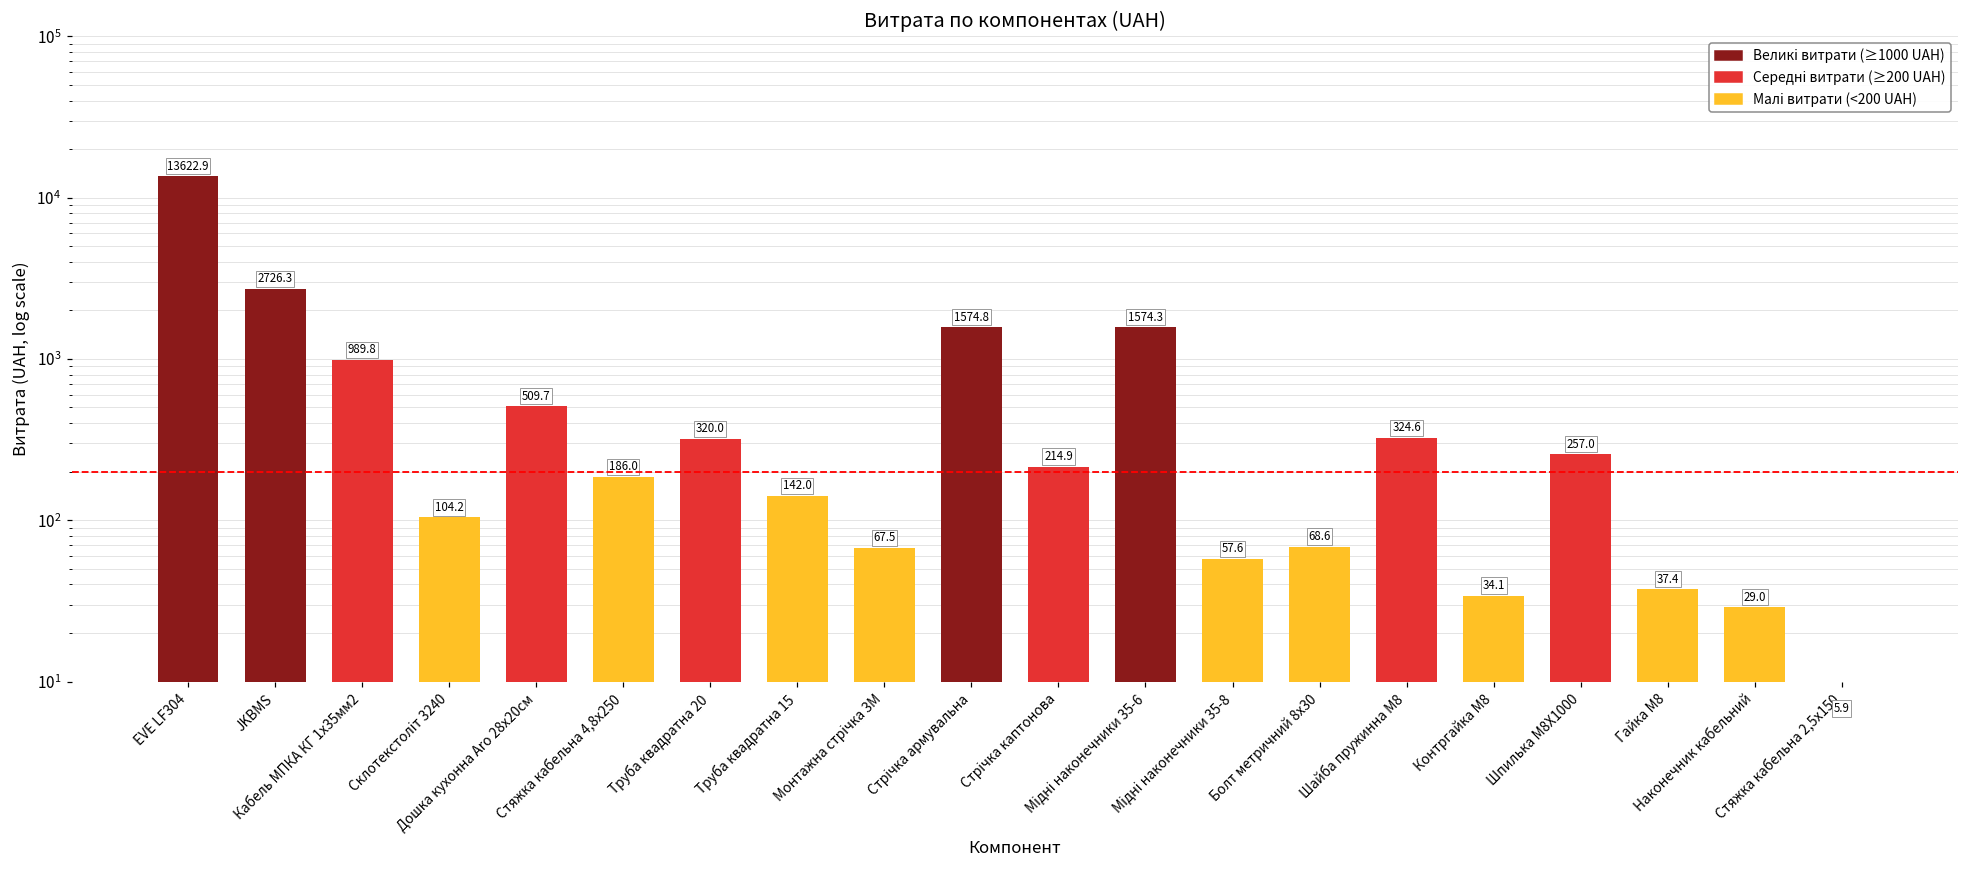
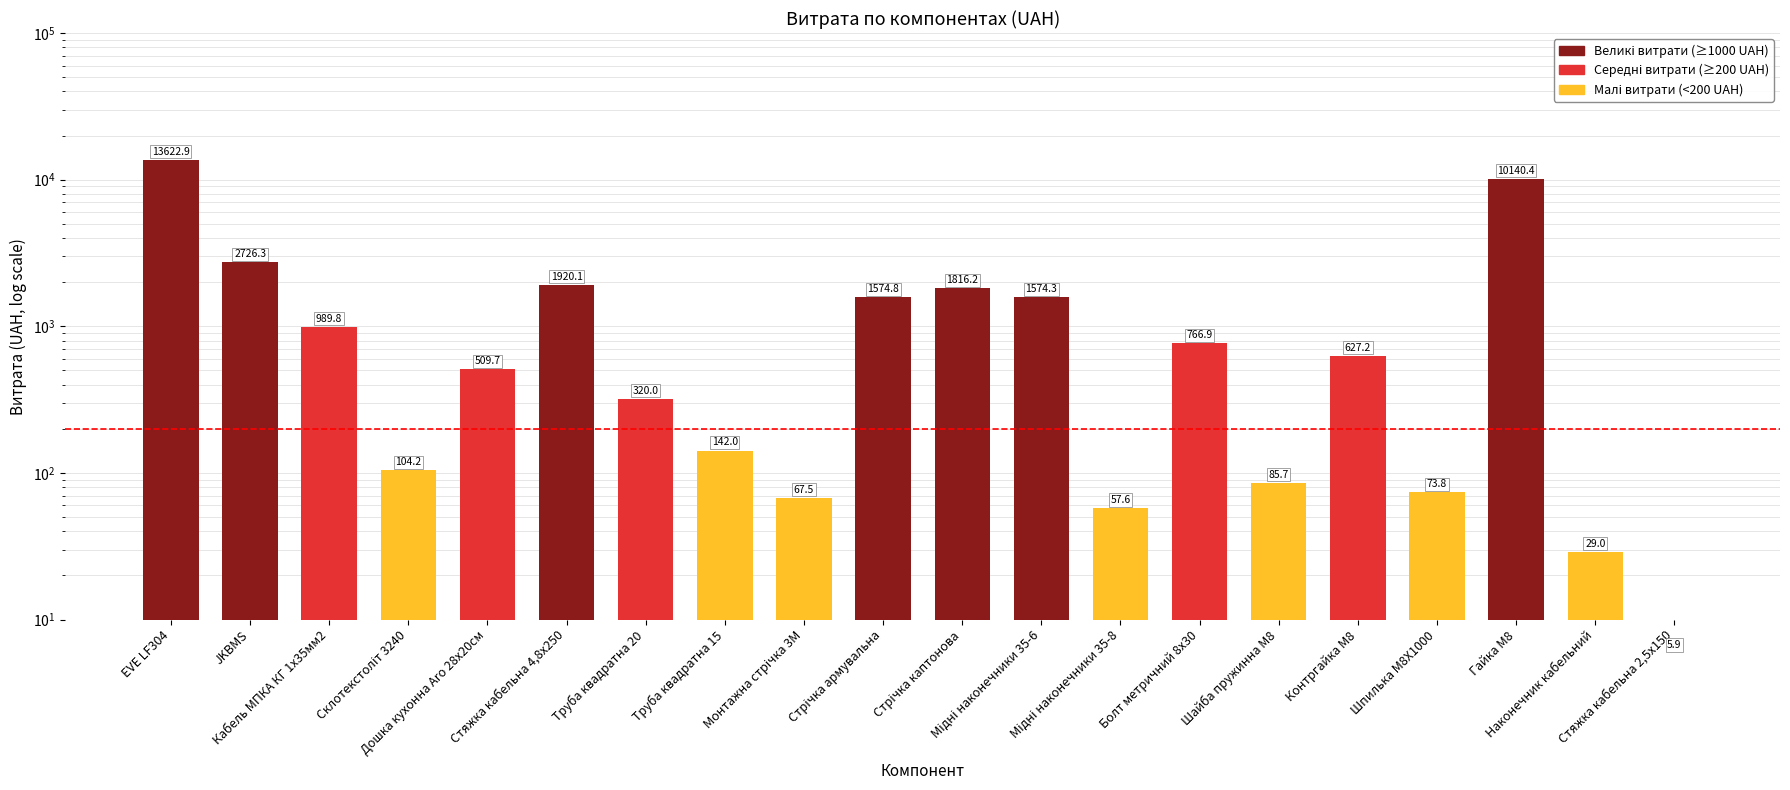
  {
-   "Стяжка кабельна 4,8х250": 186.0,
-   "Стрічка каптонова": 214.9,
-   "Болт метричний 8х30": 68.6,
-   "Шайба пружинна М8": 324.6,
-   "Контргайка М8": 34.1,
-   "Шпилька М8Х1000": 257.0,
-   "Гайка М8": 37.4
+   "Стяжка кабельна 4,8х250": 1920.1,
+   "Стрічка каптонова": 1816.2,
+   "Болт метричний 8х30": 766.9,
+   "Шайба пружинна М8": 85.7,
+   "Контргайка М8": 627.2,
+   "Шпилька М8Х1000": 73.8,
+   "Гайка М8": 10140.4
  }
